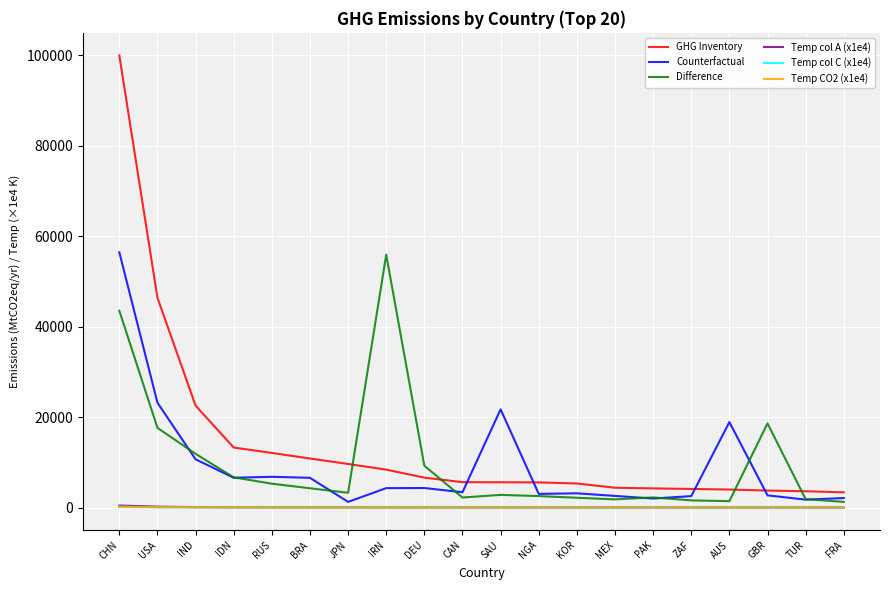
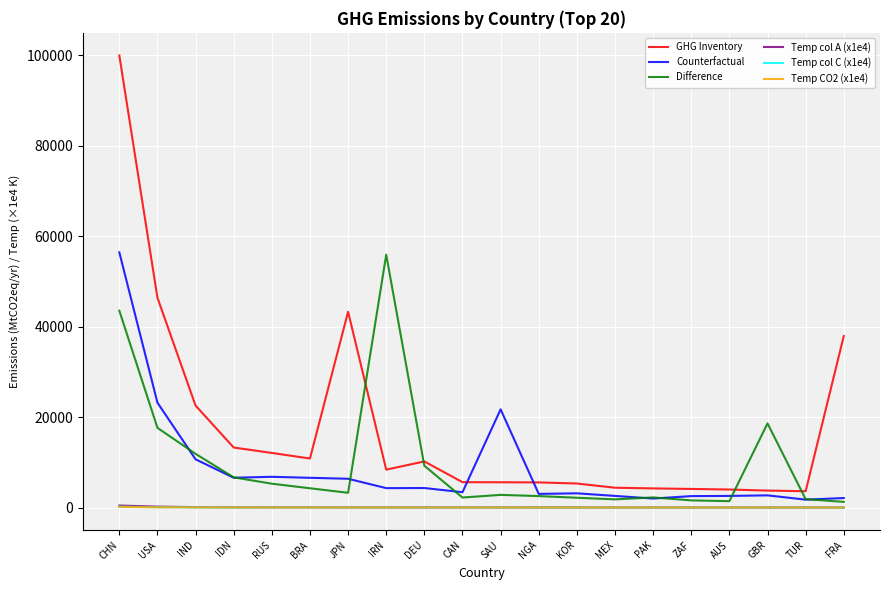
  {
    "GHG Inventory": {
      "CHN": 100000,
      "USA": 46000,
      "IND": 23000,
      "IDN": 13000,
      "RUS": 12000,
      "BRA": 11000,
-     "JPN": 10000,
+     "JPN": 43000,
      "IRN": 8000,
-     "DEU": 7000,
+     "DEU": 10000,
      "CAN": 6000,
      "SAU": 6000,
      "NGA": 6000,
      "KOR": 5000,
      "MEX": 4000,
      "PAK": 4000,
      "ZAF": 4000,
      "AUS": 4000,
      "GBR": 4000,
      "TUR": 4000,
-     "FRA": 3000
+     "FRA": 38000
    },
    "Counterfactual": {
      "CHN": 56000,
      "USA": 23000,
      "IND": 11000,
      "RUS": 7000,
      "BRA": 7000,
-     "JPN": 1000,
+     "JPN": 6000,
      "IRN": 4000,
      "DEU": 4000,
      "CAN": 3000,
      "SAU": 22000,
      "KOR": 3000,
      "MEX": 3000,
      "ZAF": 3000,
-     "AUS": 19000,
+     "AUS": 3000,
      "GBR": 3000,
      "FRA": 2000
    },
    "Difference": {
      "CHN": 44000,
      "USA": 18000,
      "IND": 12000,
      "RUS": 5000,
      "BRA": 4000,
      "JPN": 3000,
      "IRN": 56000,
      "DEU": 9000,
      "CAN": 2000,
      "SAU": 3000,
      "KOR": 2000,
      "MEX": 2000,
      "ZAF": 2000,
      "AUS": 1000,
      "GBR": 19000,
      "FRA": 1000
    }
  }
